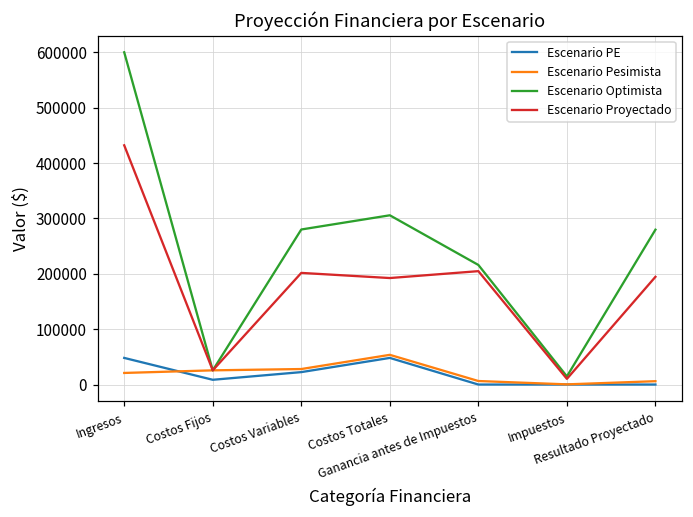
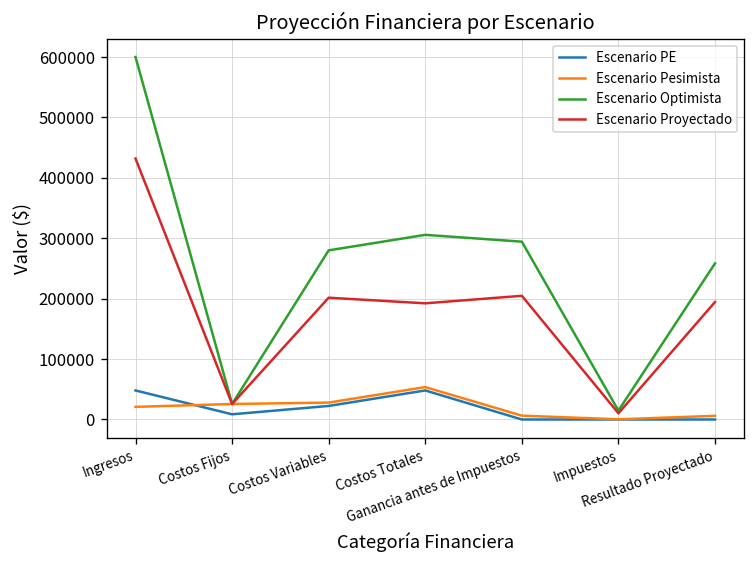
  {
    "Escenario PE": {
      "Ingresos": 50000,
      "Costos Fijos": 10000,
      "Costos Variables": 20000,
      "Costos Totales": 50000,
      "Ganancia antes de Impuestos": 0,
      "Resultado Proyectado": 0
    },
    "Escenario Pesimista": {
      "Ingresos": 20000,
      "Costos Variables": 30000,
      "Costos Totales": 50000,
      "Ganancia antes de Impuestos": 10000,
      "Resultado Proyectado": 10000
    },
    "Escenario Optimista": {
      "Ingresos": 600000,
      "Costos Variables": 280000,
      "Costos Totales": 310000,
-     "Ganancia antes de Impuestos": 220000,
-     "Resultado Proyectado": 280000
+     "Ganancia antes de Impuestos": 290000,
+     "Resultado Proyectado": 260000
    },
    "Escenario Proyectado": {
      "Ingresos": 430000,
      "Costos Variables": 200000,
      "Costos Totales": 190000,
      "Ganancia antes de Impuestos": 200000,
      "Resultado Proyectado": 190000
    }
  }
